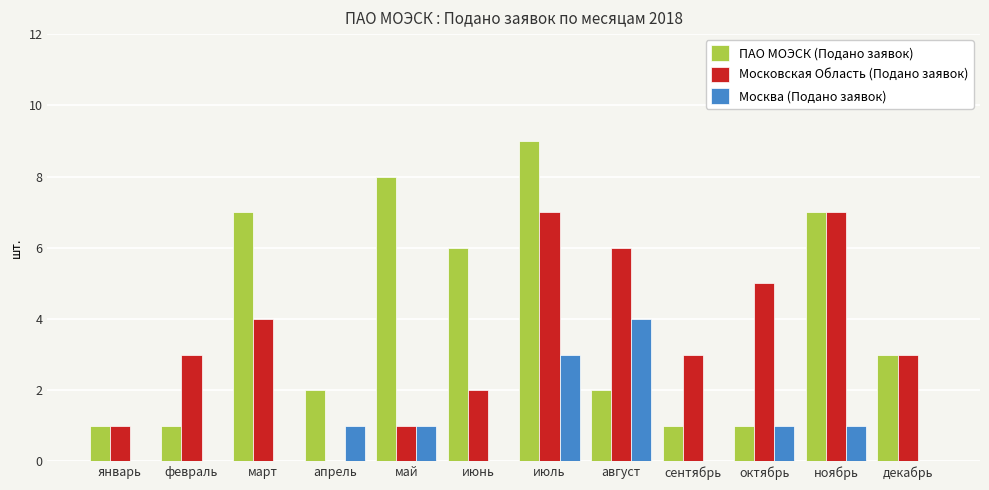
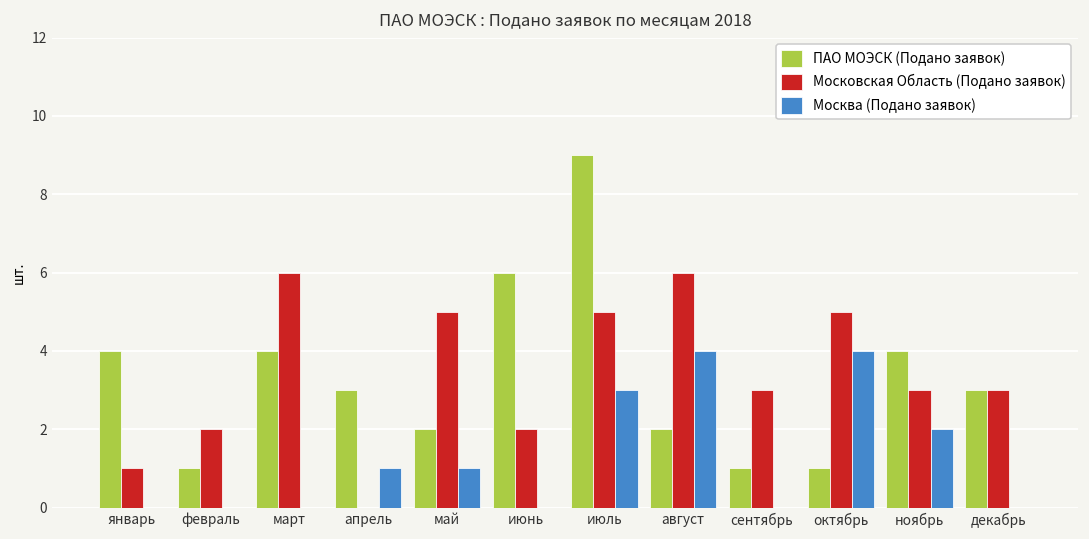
  {
    "ПАО МОЭСК (Подано заявок)": {
-     "январь": 1,
+     "январь": 4,
      "февраль": 1,
-     "март": 7,
-     "апрель": 2,
-     "май": 8,
+     "март": 4,
+     "апрель": 3,
+     "май": 2,
      "июнь": 6,
      "июль": 9,
      "август": 2,
      "сентябрь": 1,
      "октябрь": 1,
-     "ноябрь": 7,
+     "ноябрь": 4,
      "декабрь": 3
    },
    "Московская Область (Подано заявок)": {
      "январь": 1,
-     "февраль": 3,
-     "март": 4,
+     "февраль": 2,
+     "март": 6,
      "апрель": 0,
-     "май": 1,
+     "май": 5,
      "июнь": 2,
-     "июль": 7,
+     "июль": 5,
      "август": 6,
      "сентябрь": 3,
      "октябрь": 5,
-     "ноябрь": 7,
+     "ноябрь": 3,
      "декабрь": 3
    },
    "Москва (Подано заявок)": {
      "январь": 0,
      "февраль": 0,
      "март": 0,
      "апрель": 1,
      "май": 1,
      "июнь": 0,
      "июль": 3,
      "август": 4,
      "сентябрь": 0,
-     "октябрь": 1,
-     "ноябрь": 1,
+     "октябрь": 4,
+     "ноябрь": 2,
      "декабрь": 0
    }
  }
